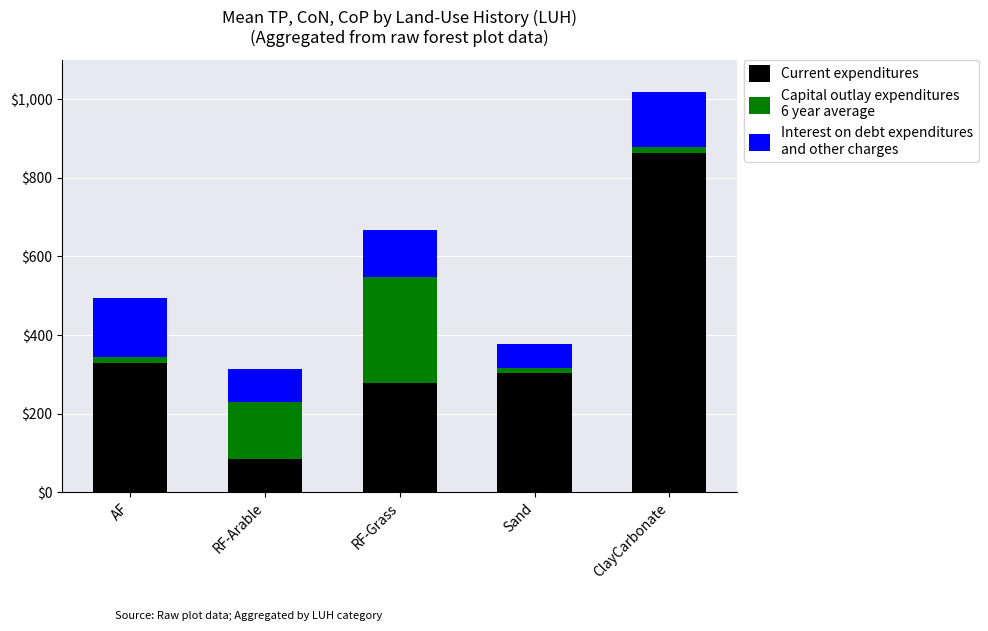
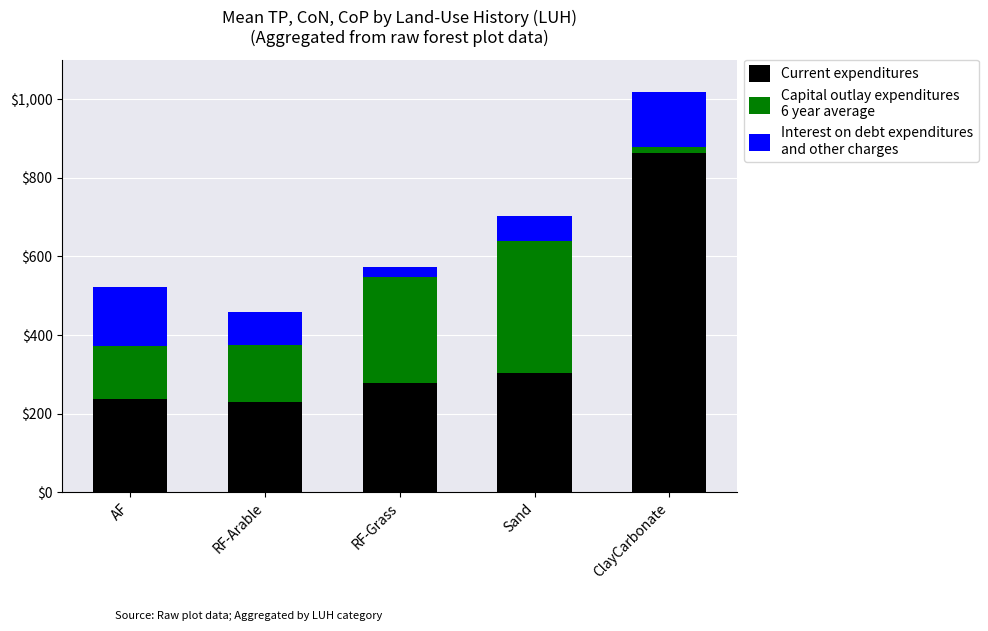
  {
    "Current expenditures": {
-     "AF": "$330",
-     "RF-Arable": "$80",
+     "AF": "$240",
+     "RF-Arable": "$230",
      "RF-Grass": "$280",
      "Sand": "$300",
      "ClayCarbonate": "$860"
    },
    "Capital outlay expenditures 6 year average": {
-     "AF": "$10",
+     "AF": "$140",
      "RF-Arable": "$140",
      "RF-Grass": "$270",
-     "Sand": "$10",
+     "Sand": "$340",
      "ClayCarbonate": "$10"
    },
    "Interest on debt expenditures and other charges": {
      "AF": "$150",
      "RF-Arable": "$80",
-     "RF-Grass": "$120",
+     "RF-Grass": "$20",
      "Sand": "$60",
      "ClayCarbonate": "$140"
    }
  }
